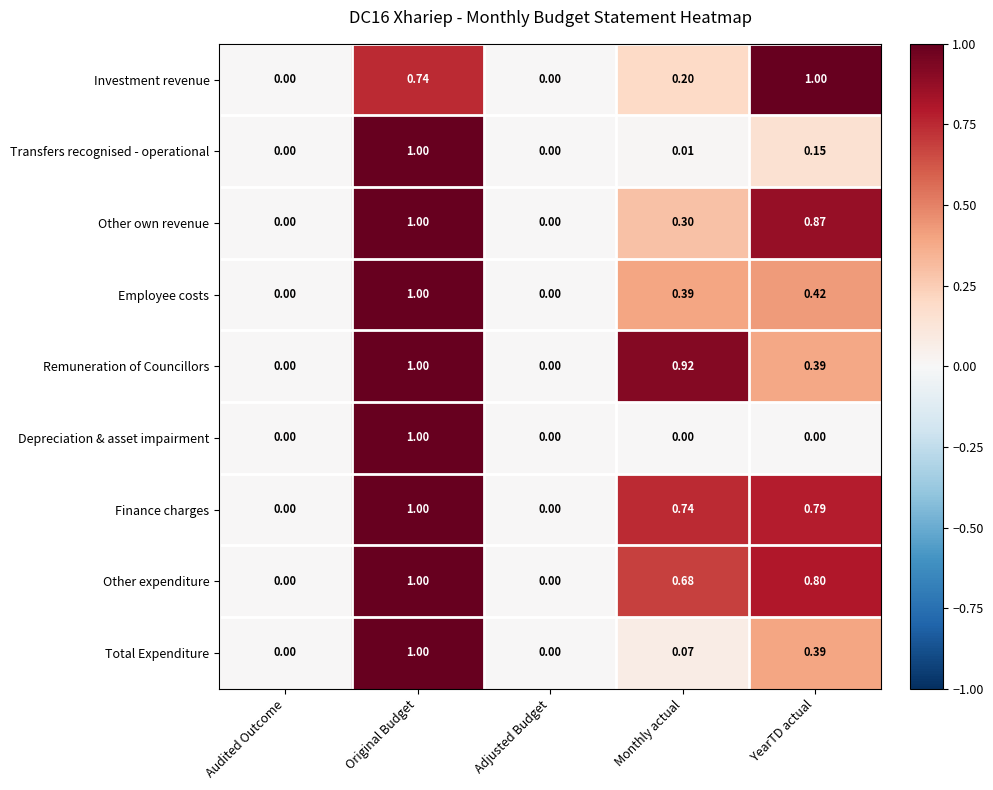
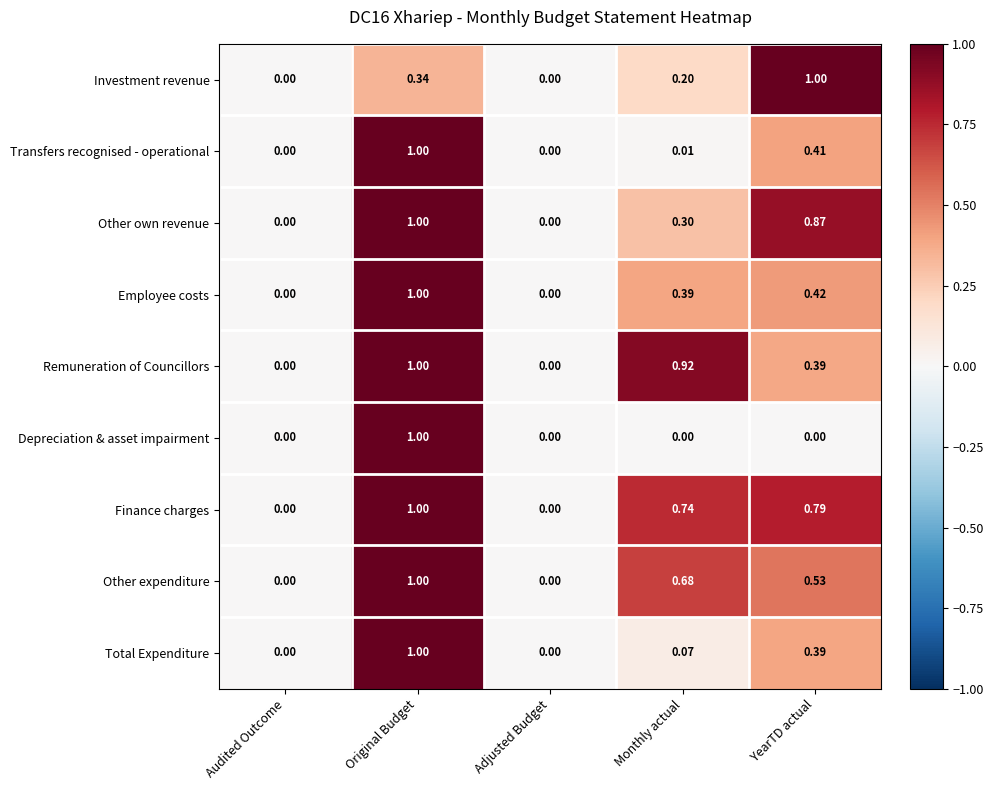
  {
    "Investment revenue": {
      "Audited Outcome": 0.00,
-     "Original Budget": 0.74,
+     "Original Budget": 0.34,
      "Adjusted Budget": 0.00,
      "Monthly actual": 0.20,
      "YearTD actual": 1.00
    },
    "Transfers recognised - operational": {
      "Audited Outcome": 0.00,
      "Original Budget": 1.00,
      "Adjusted Budget": 0.00,
      "Monthly actual": 0.01,
-     "YearTD actual": 0.15
+     "YearTD actual": 0.41
    },
    "Other own revenue": {
      "Audited Outcome": 0.00,
      "Original Budget": 1.00,
      "Adjusted Budget": 0.00,
      "Monthly actual": 0.30,
      "YearTD actual": 0.87
    },
    "Employee costs": {
      "Audited Outcome": 0.00,
      "Original Budget": 1.00,
      "Adjusted Budget": 0.00,
      "Monthly actual": 0.39,
      "YearTD actual": 0.42
    },
    "Remuneration of Councillors": {
      "Audited Outcome": 0.00,
      "Original Budget": 1.00,
      "Adjusted Budget": 0.00,
      "Monthly actual": 0.92,
      "YearTD actual": 0.39
    },
    "Depreciation & asset impairment": {
      "Audited Outcome": 0.00,
      "Original Budget": 1.00,
      "Adjusted Budget": 0.00,
      "Monthly actual": 0.00,
      "YearTD actual": 0.00
    },
    "Finance charges": {
      "Audited Outcome": 0.00,
      "Original Budget": 1.00,
      "Adjusted Budget": 0.00,
      "Monthly actual": 0.74,
      "YearTD actual": 0.79
    },
    "Other expenditure": {
      "Audited Outcome": 0.00,
      "Original Budget": 1.00,
      "Adjusted Budget": 0.00,
      "Monthly actual": 0.68,
-     "YearTD actual": 0.80
+     "YearTD actual": 0.53
    },
    "Total Expenditure": {
      "Audited Outcome": 0.00,
      "Original Budget": 1.00,
      "Adjusted Budget": 0.00,
      "Monthly actual": 0.07,
      "YearTD actual": 0.39
    }
  }
